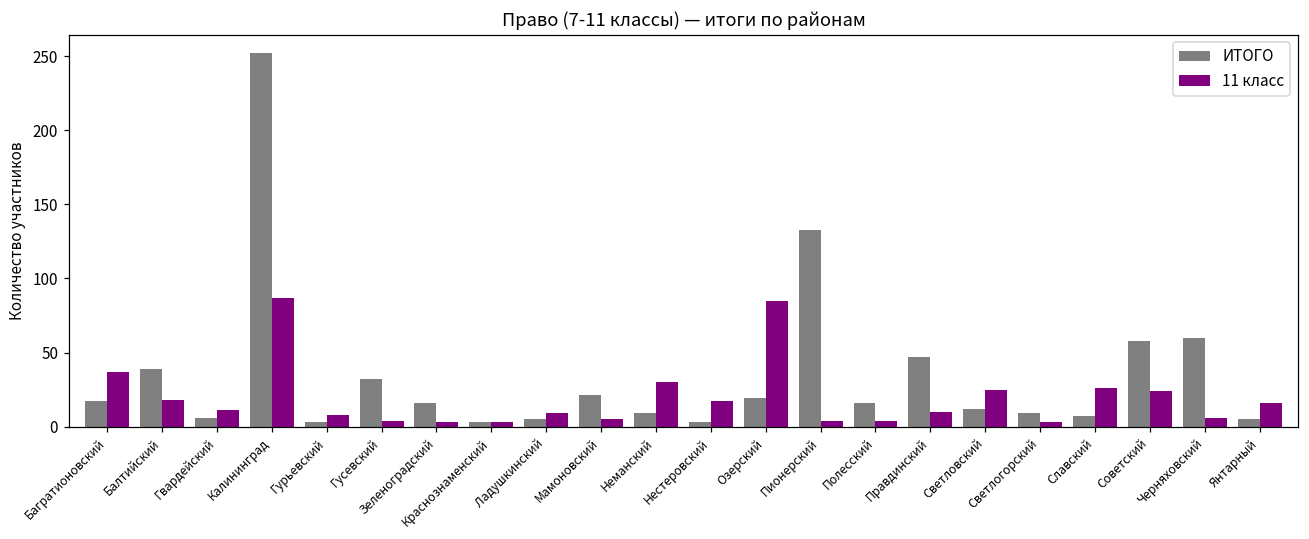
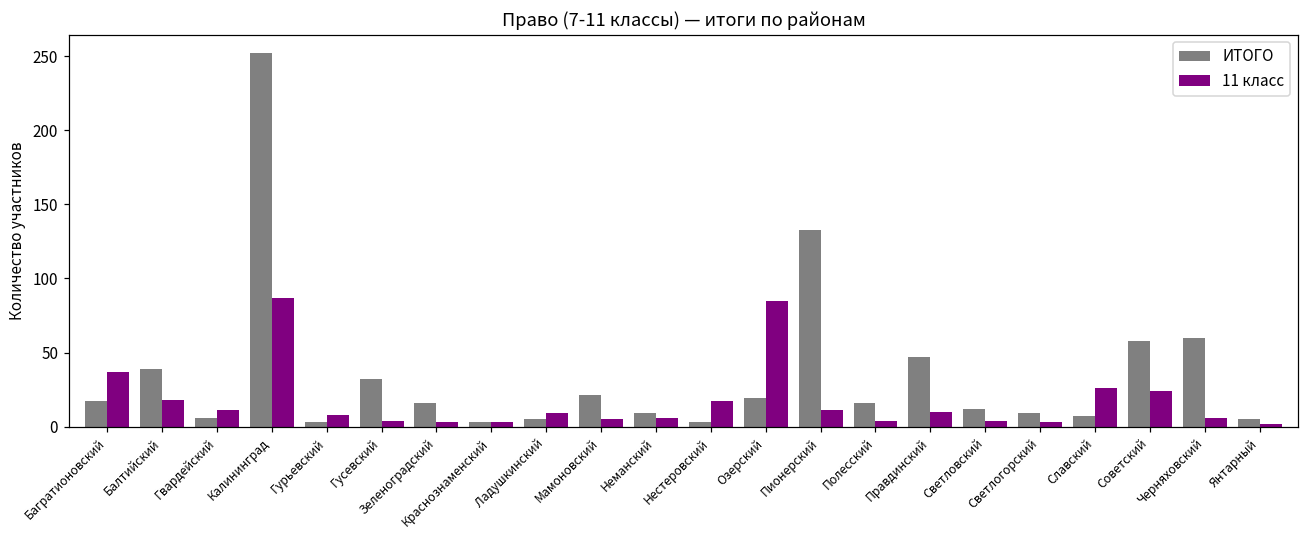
  {
    "ИТОГО": {
      "Багратионовский": 17,
      "Балтийский": 39,
      "Гвардейский": 6,
      "Калининград": 252,
      "Гурьевский": 3,
      "Гусевский": 32,
      "Зеленоградский": 16,
      "Краснознаменский": 3,
      "Ладушкинский": 5,
      "Мамоновский": 21,
      "Неманский": 9,
      "Нестеровский": 3,
      "Озерский": 19,
      "Пионерский": 133,
      "Полесский": 16,
      "Правдинский": 47,
      "Светловский": 12,
      "Светлогорский": 9,
      "Славский": 7,
      "Советский": 58,
      "Черняховский": 60,
      "Янтарный": 5
    },
    "11 класс": {
      "Багратионовский": 37,
      "Балтийский": 18,
      "Гвардейский": 11,
      "Калининград": 87,
      "Гурьевский": 8,
      "Гусевский": 4,
      "Зеленоградский": 3,
      "Краснознаменский": 3,
      "Ладушкинский": 9,
      "Мамоновский": 5,
-     "Неманский": 30,
+     "Неманский": 6,
      "Нестеровский": 17,
      "Озерский": 85,
-     "Пионерский": 4,
+     "Пионерский": 11,
      "Полесский": 4,
      "Правдинский": 10,
-     "Светловский": 25,
+     "Светловский": 4,
      "Светлогорский": 3,
      "Славский": 26,
      "Советский": 24,
      "Черняховский": 6,
-     "Янтарный": 16
+     "Янтарный": 2
    }
  }
